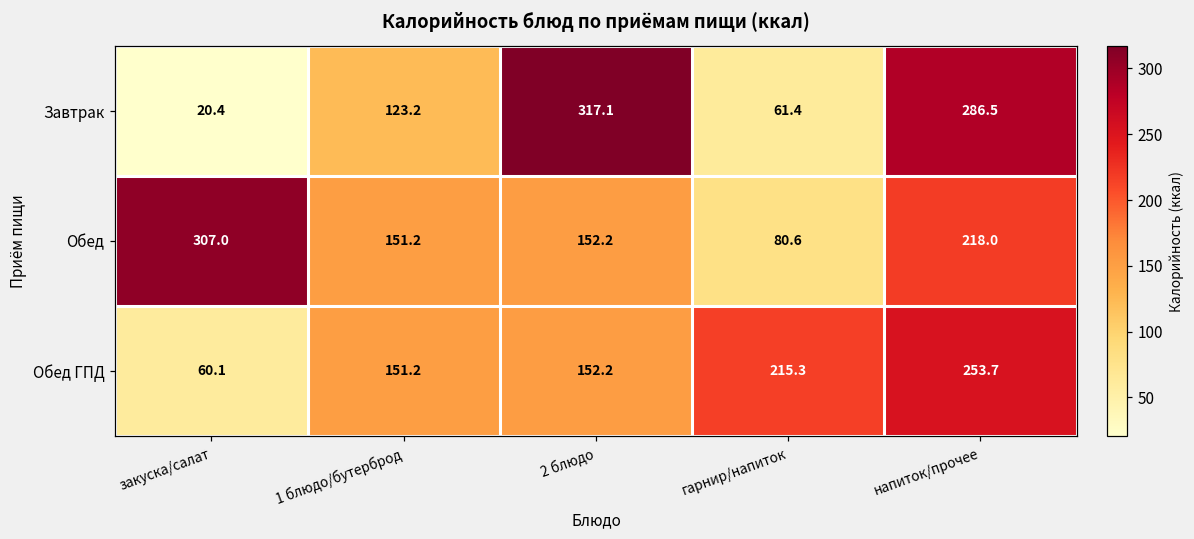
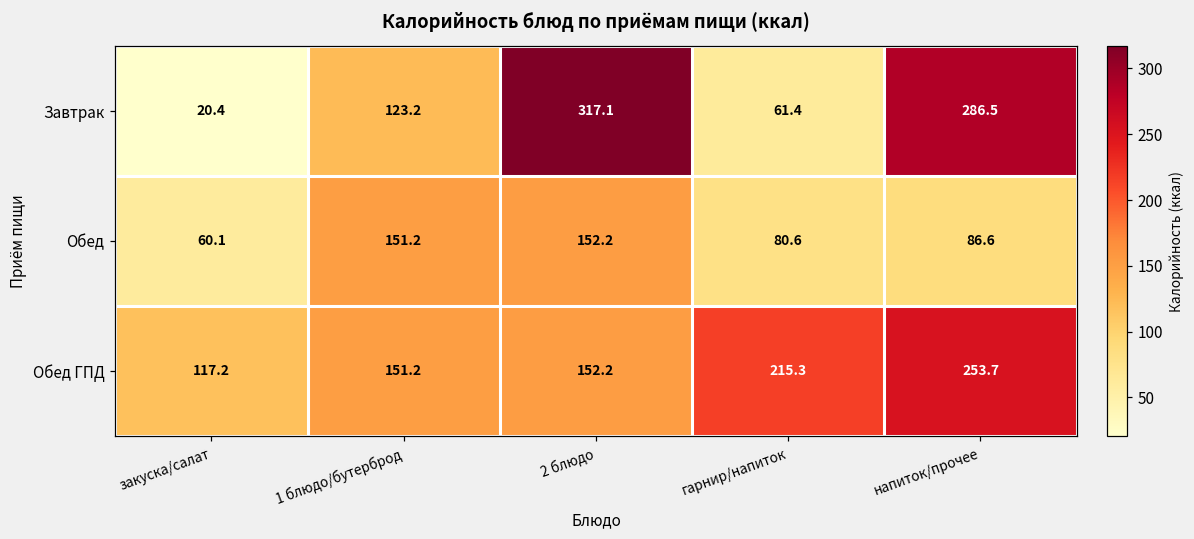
  {
    "Завтрак": {
      "закуска/салат": 20.4,
      "1 блюдо/бутерброд": 123.2,
      "2 блюдо": 317.1,
      "гарнир/напиток": 61.4,
      "напиток/прочее": 286.5
    },
    "Обед": {
-     "закуска/салат": 307.0,
+     "закуска/салат": 60.1,
      "1 блюдо/бутерброд": 151.2,
      "2 блюдо": 152.2,
      "гарнир/напиток": 80.6,
-     "напиток/прочее": 218.0
+     "напиток/прочее": 86.6
    },
    "Обед ГПД": {
-     "закуска/салат": 60.1,
+     "закуска/салат": 117.2,
      "1 блюдо/бутерброд": 151.2,
      "2 блюдо": 152.2,
      "гарнир/напиток": 215.3,
      "напиток/прочее": 253.7
    }
  }
